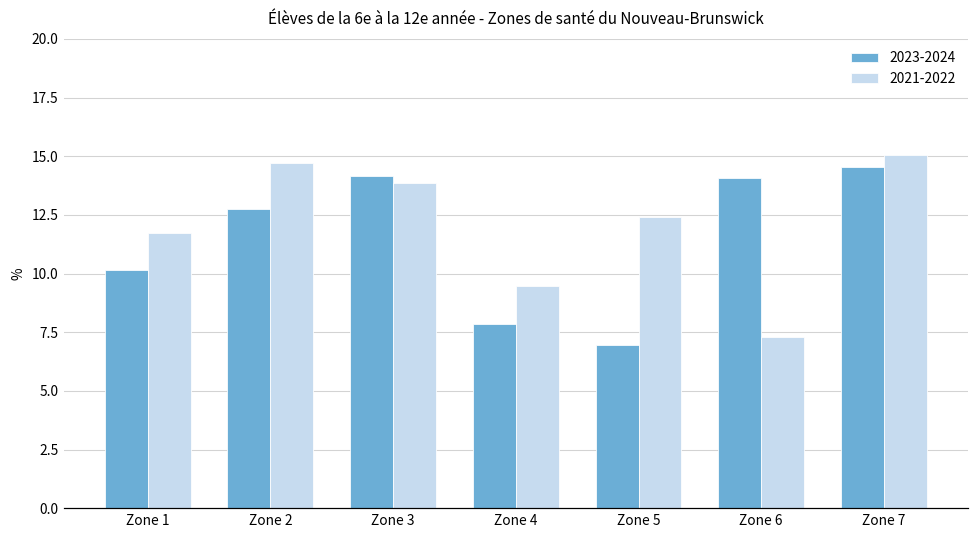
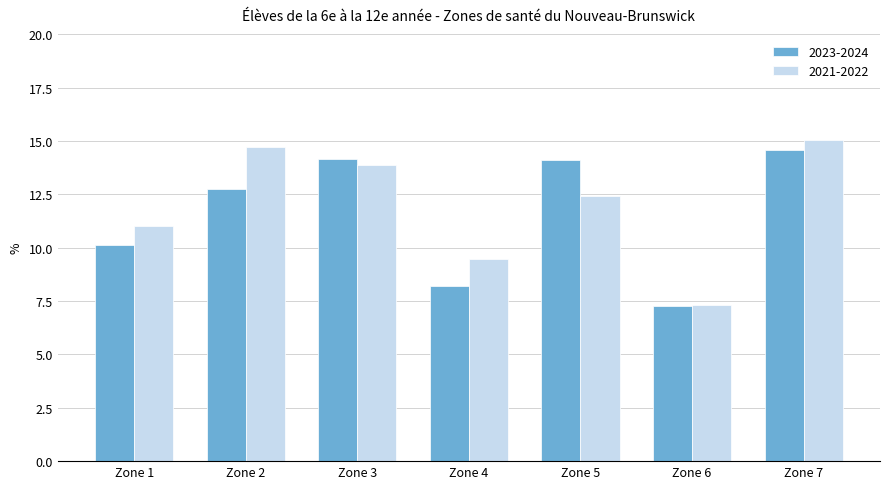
  {
    "2023-2024": {
      "Zone 1": 10.1,
      "Zone 2": 12.8,
      "Zone 3": 14.2,
-     "Zone 4": 7.8,
-     "Zone 5": 7.0,
-     "Zone 6": 14.1,
+     "Zone 4": 8.2,
+     "Zone 5": 14.1,
+     "Zone 6": 7.3,
      "Zone 7": 14.6
    },
    "2021-2022": {
-     "Zone 1": 11.7,
+     "Zone 1": 11.0,
      "Zone 2": 14.7,
      "Zone 3": 13.9,
      "Zone 4": 9.5,
      "Zone 5": 12.4,
      "Zone 6": 7.3,
      "Zone 7": 15.0
    }
  }
